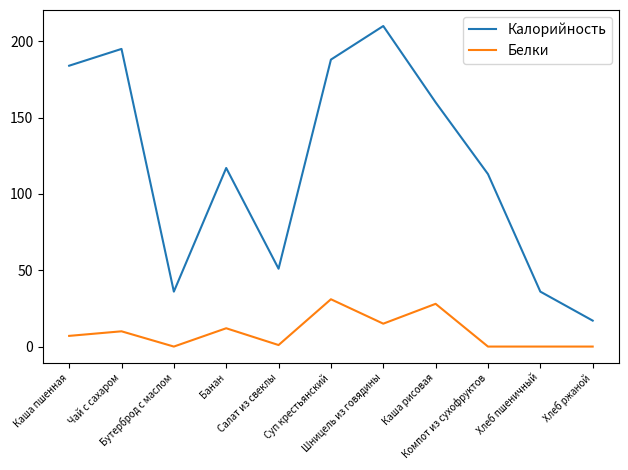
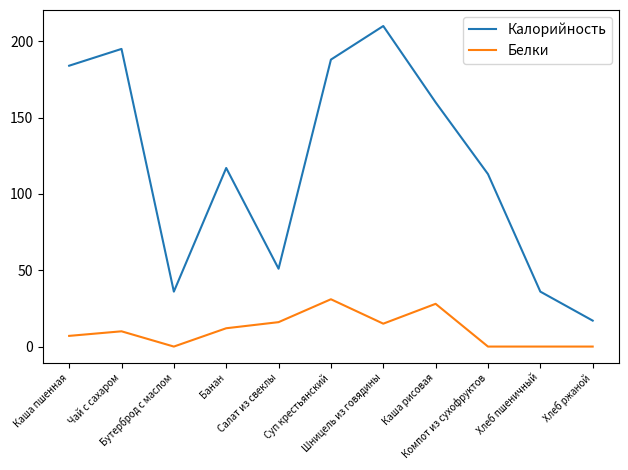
  {
    "Калорийность": {
      "Каша пшенная": 184,
      "Чай с сахаром": 195,
      "Бутерброд с маслом": 36,
      "Банан": 117,
      "Салат из свеклы": 51,
      "Суп крестьянский": 188,
      "Шницель из говядины": 210,
      "Каша рисовая": 160,
      "Компот из сухофруктов": 113,
      "Хлеб пшеничный": 36,
      "Хлеб ржаной": 17
    },
    "Белки": {
      "Каша пшенная": 7,
      "Чай с сахаром": 10,
      "Бутерброд с маслом": 0,
      "Банан": 12,
-     "Салат из свеклы": 1,
+     "Салат из свеклы": 16,
      "Суп крестьянский": 31,
      "Шницель из говядины": 15,
      "Каша рисовая": 28,
      "Компот из сухофруктов": 0,
      "Хлеб пшеничный": 0,
      "Хлеб ржаной": 0
    }
  }
